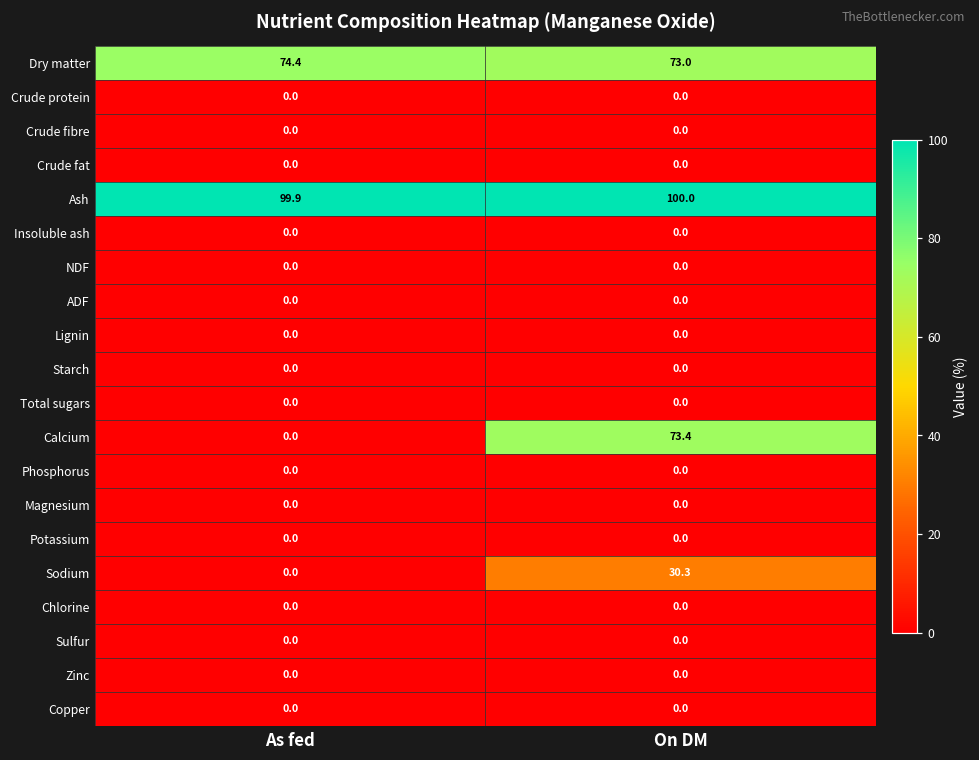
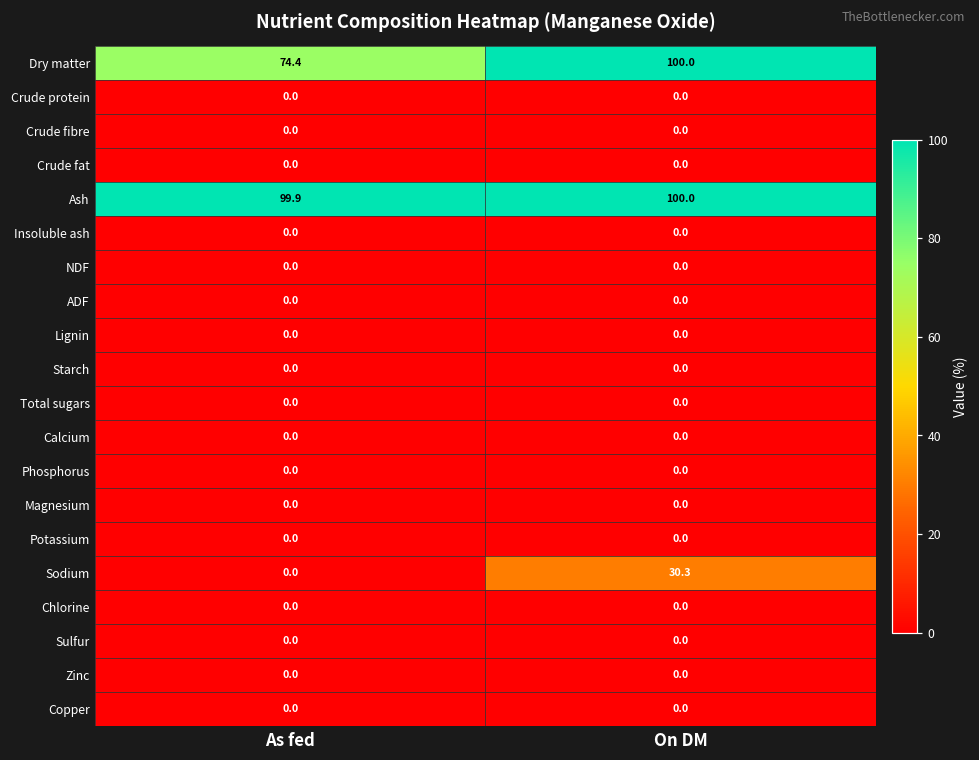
  {
    "Dry matter": {
      "As fed": 74.4,
-     "On DM": 73.0
+     "On DM": 100.0
    },
    "Crude protein": {
      "As fed": 0.0,
      "On DM": 0.0
    },
    "Crude fibre": {
      "As fed": 0.0,
      "On DM": 0.0
    },
    "Crude fat": {
      "As fed": 0.0,
      "On DM": 0.0
    },
    "Ash": {
      "As fed": 99.9,
      "On DM": 100.0
    },
    "Insoluble ash": {
      "As fed": 0.0,
      "On DM": 0.0
    },
    "NDF": {
      "As fed": 0.0,
      "On DM": 0.0
    },
    "ADF": {
      "As fed": 0.0,
      "On DM": 0.0
    },
    "Lignin": {
      "As fed": 0.0,
      "On DM": 0.0
    },
    "Starch": {
      "As fed": 0.0,
      "On DM": 0.0
    },
    "Total sugars": {
      "As fed": 0.0,
      "On DM": 0.0
    },
    "Calcium": {
      "As fed": 0.0,
-     "On DM": 73.4
+     "On DM": 0.0
    },
    "Phosphorus": {
      "As fed": 0.0,
      "On DM": 0.0
    },
    "Magnesium": {
      "As fed": 0.0,
      "On DM": 0.0
    },
    "Potassium": {
      "As fed": 0.0,
      "On DM": 0.0
    },
    "Sodium": {
      "As fed": 0.0,
      "On DM": 30.3
    },
    "Chlorine": {
      "As fed": 0.0,
      "On DM": 0.0
    },
    "Sulfur": {
      "As fed": 0.0,
      "On DM": 0.0
    },
    "Zinc": {
      "As fed": 0.0,
      "On DM": 0.0
    },
    "Copper": {
      "As fed": 0.0,
      "On DM": 0.0
    }
  }
